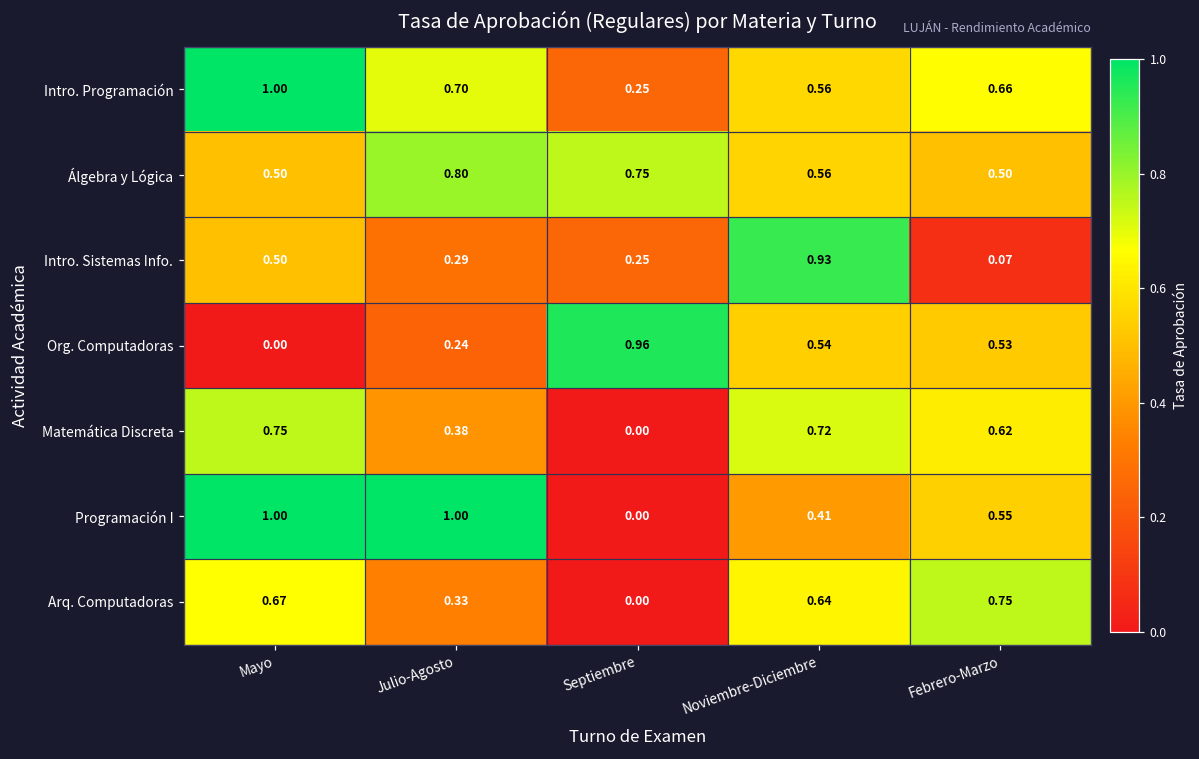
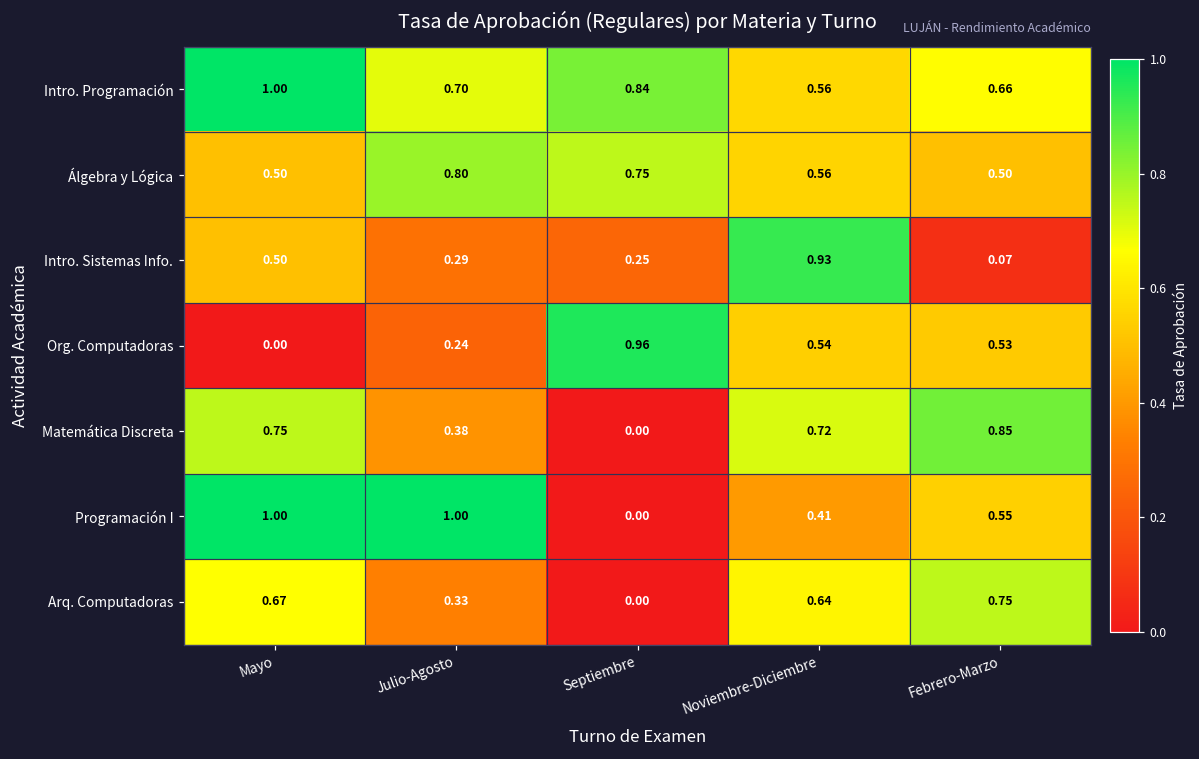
  {
    "Intro. Programación": {
      "Mayo": 1.00,
      "Julio-Agosto": 0.70,
-     "Septiembre": 0.25,
+     "Septiembre": 0.84,
      "Noviembre-Diciembre": 0.56,
      "Febrero-Marzo": 0.66
    },
    "Álgebra y Lógica": {
      "Mayo": 0.50,
      "Julio-Agosto": 0.80,
      "Septiembre": 0.75,
      "Noviembre-Diciembre": 0.56,
      "Febrero-Marzo": 0.50
    },
    "Intro. Sistemas Info.": {
      "Mayo": 0.50,
      "Julio-Agosto": 0.29,
      "Septiembre": 0.25,
      "Noviembre-Diciembre": 0.93,
      "Febrero-Marzo": 0.07
    },
    "Org. Computadoras": {
      "Mayo": 0.00,
      "Julio-Agosto": 0.24,
      "Septiembre": 0.96,
      "Noviembre-Diciembre": 0.54,
      "Febrero-Marzo": 0.53
    },
    "Matemática Discreta": {
      "Mayo": 0.75,
      "Julio-Agosto": 0.38,
      "Septiembre": 0.00,
      "Noviembre-Diciembre": 0.72,
-     "Febrero-Marzo": 0.62
+     "Febrero-Marzo": 0.85
    },
    "Programación I": {
      "Mayo": 1.00,
      "Julio-Agosto": 1.00,
      "Septiembre": 0.00,
      "Noviembre-Diciembre": 0.41,
      "Febrero-Marzo": 0.55
    },
    "Arq. Computadoras": {
      "Mayo": 0.67,
      "Julio-Agosto": 0.33,
      "Septiembre": 0.00,
      "Noviembre-Diciembre": 0.64,
      "Febrero-Marzo": 0.75
    }
  }
